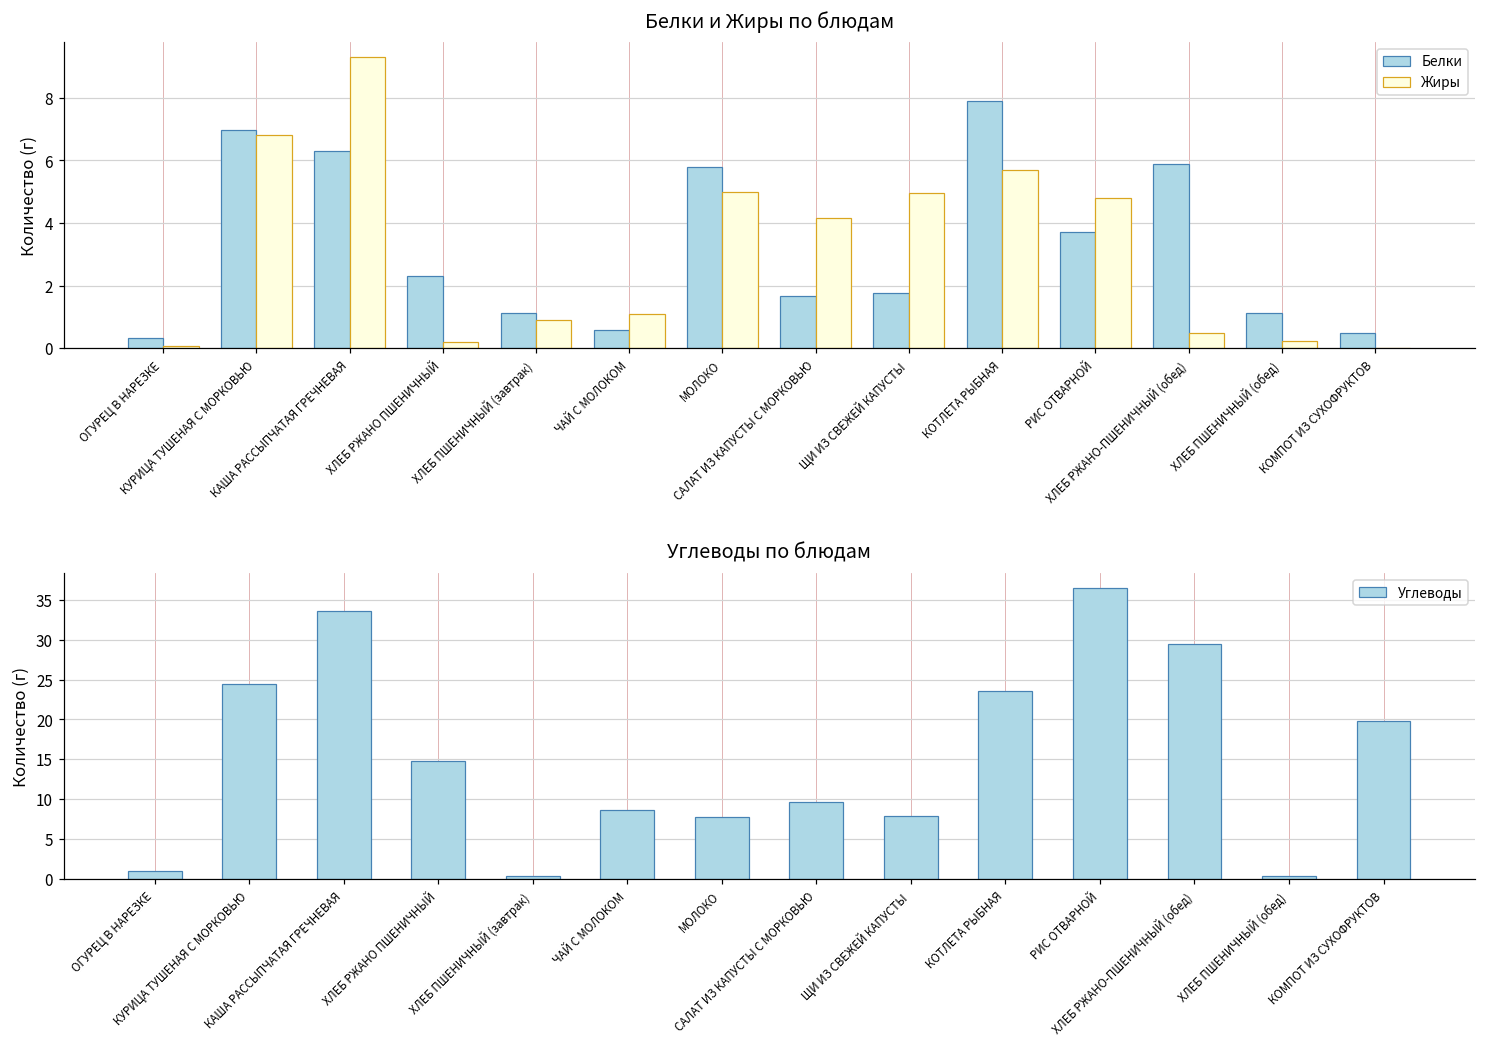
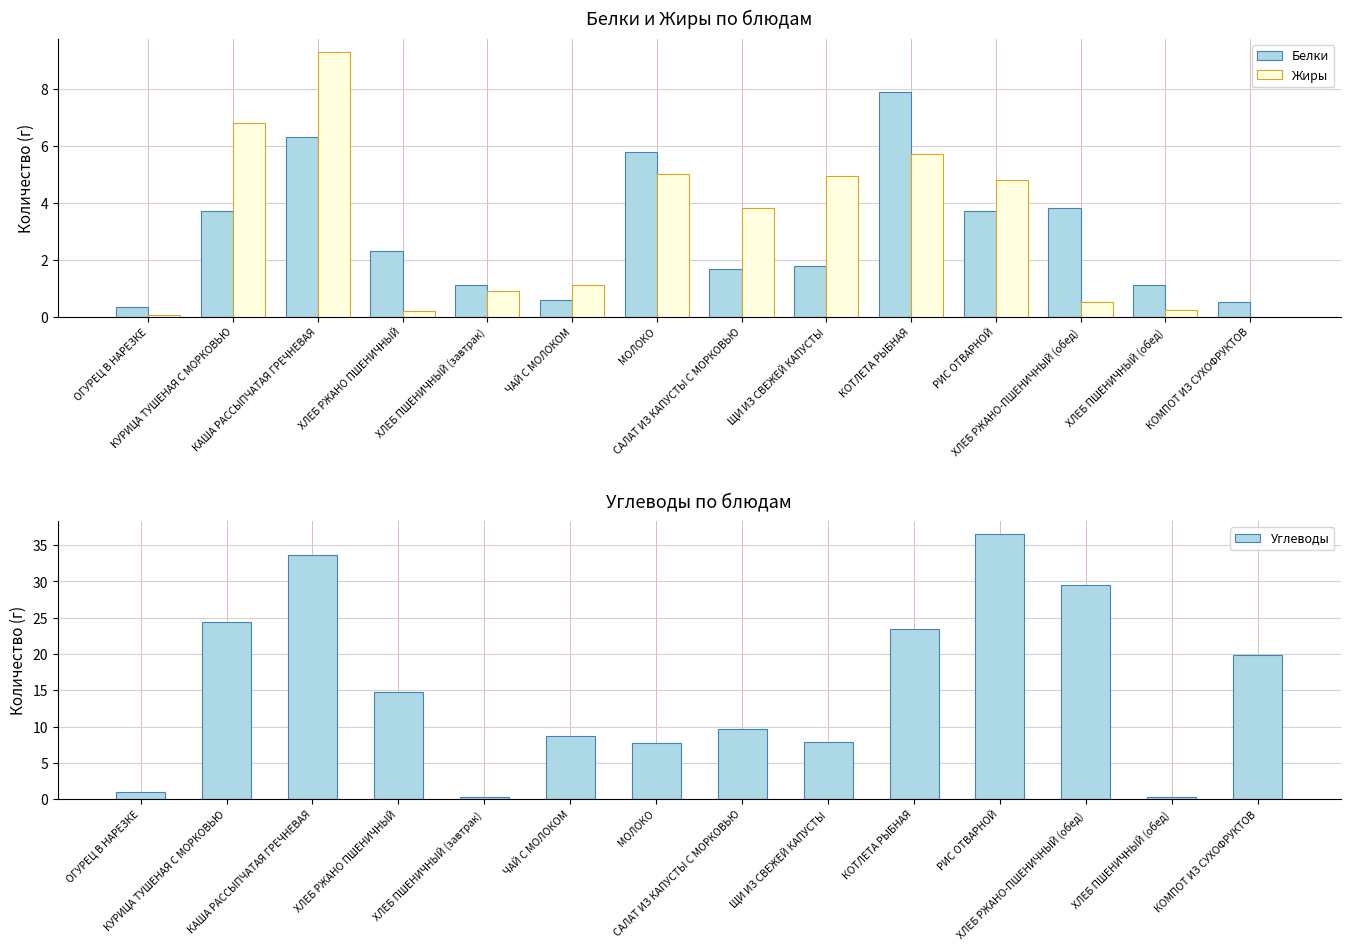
  {
    "Белки и Жиры по блюдам": {
      "Белки": {
        "ОГУРЕЦ В НАРЕЗКЕ": 0.3,
-       "КУРИЦА ТУШЕНАЯ С МОРКОВЬЮ": 7.0,
+       "КУРИЦА ТУШЕНАЯ С МОРКОВЬЮ": 3.7,
        "КАША РАССЫПЧАТАЯ ГРЕЧНЕВАЯ": 6.3,
        "ХЛЕБ РЖАНО ПШЕНИЧНЫЙ": 2.3,
        "ХЛЕБ ПШЕНИЧНЫЙ (завтрак)": 1.1,
        "ЧАЙ С МОЛОКОМ": 0.6,
        "МОЛОКО": 5.8,
        "САЛАТ ИЗ КАПУСТЫ С МОРКОВЬЮ": 1.7,
        "ЩИ ИЗ СВЕЖЕЙ КАПУСТЫ": 1.8,
        "КОТЛЕТА РЫБНАЯ": 7.9,
        "РИС ОТВАРНОЙ": 3.7,
-       "ХЛЕБ РЖАНО-ПШЕНИЧНЫЙ (обед)": 5.9,
+       "ХЛЕБ РЖАНО-ПШЕНИЧНЫЙ (обед)": 3.8,
        "ХЛЕБ ПШЕНИЧНЫЙ (обед)": 1.1,
        "КОМПОТ ИЗ СУХОФРУКТОВ": 0.5
      },
      "Жиры": {
        "КУРИЦА ТУШЕНАЯ С МОРКОВЬЮ": 6.8,
        "КАША РАССЫПЧАТАЯ ГРЕЧНЕВАЯ": 9.3,
        "ХЛЕБ РЖАНО ПШЕНИЧНЫЙ": 0.2,
        "ХЛЕБ ПШЕНИЧНЫЙ (завтрак)": 0.9,
        "ЧАЙ С МОЛОКОМ": 1.1,
        "МОЛОКО": 5.0,
-       "САЛАТ ИЗ КАПУСТЫ С МОРКОВЬЮ": 4.2,
+       "САЛАТ ИЗ КАПУСТЫ С МОРКОВЬЮ": 3.8,
        "ЩИ ИЗ СВЕЖЕЙ КАПУСТЫ": 5.0,
        "КОТЛЕТА РЫБНАЯ": 5.7,
        "РИС ОТВАРНОЙ": 4.8,
        "ХЛЕБ РЖАНО-ПШЕНИЧНЫЙ (обед)": 0.5,
        "ХЛЕБ ПШЕНИЧНЫЙ (обед)": 0.2,
        "КОМПОТ ИЗ СУХОФРУКТОВ": 0.0
      }
    },
    "Углеводы по блюдам": {
      "ОГУРЕЦ В НАРЕЗКЕ": 1,
      "КУРИЦА ТУШЕНАЯ С МОРКОВЬЮ": 24,
      "КАША РАССЫПЧАТАЯ ГРЕЧНЕВАЯ": 34,
      "ХЛЕБ РЖАНО ПШЕНИЧНЫЙ": 15,
      "ЧАЙ С МОЛОКОМ": 9,
      "МОЛОКО": 8,
      "САЛАТ ИЗ КАПУСТЫ С МОРКОВЬЮ": 10,
      "ЩИ ИЗ СВЕЖЕЙ КАПУСТЫ": 8,
      "КОТЛЕТА РЫБНАЯ": 24,
      "РИС ОТВАРНОЙ": 37,
      "ХЛЕБ РЖАНО-ПШЕНИЧНЫЙ (обед)": 30,
      "КОМПОТ ИЗ СУХОФРУКТОВ": 20
    }
  }
